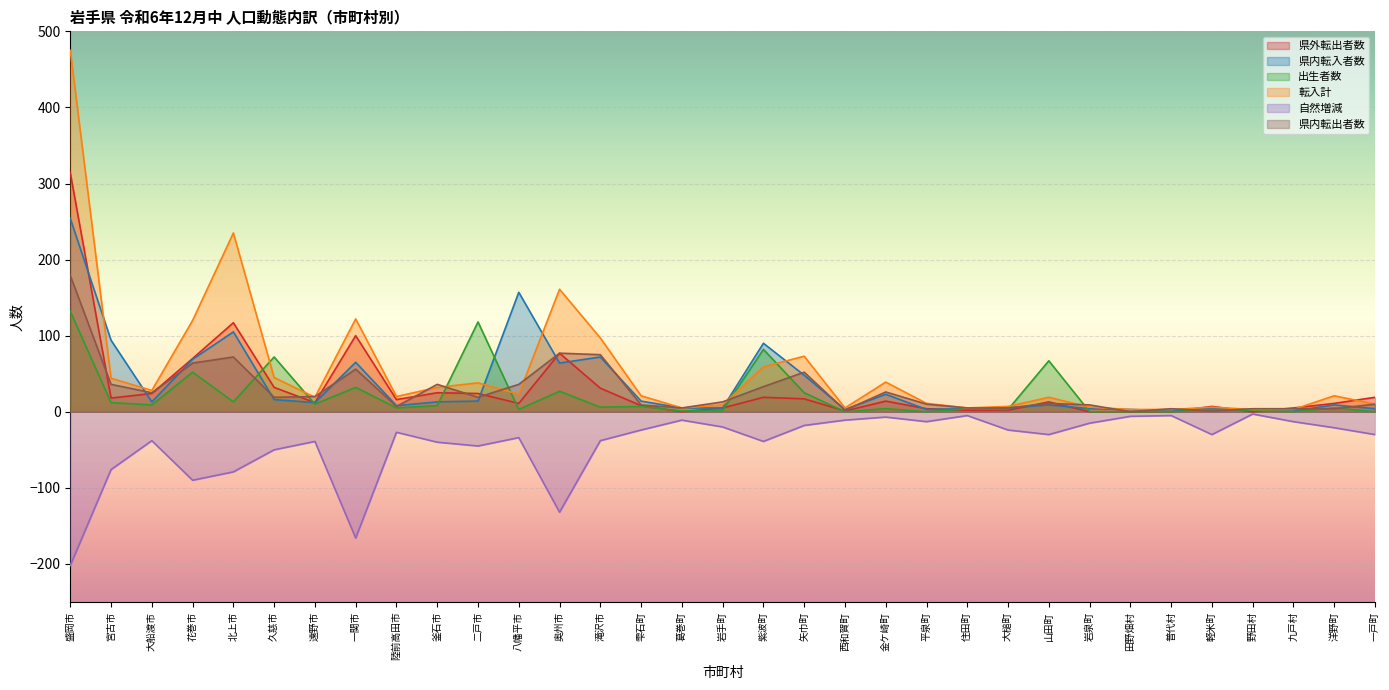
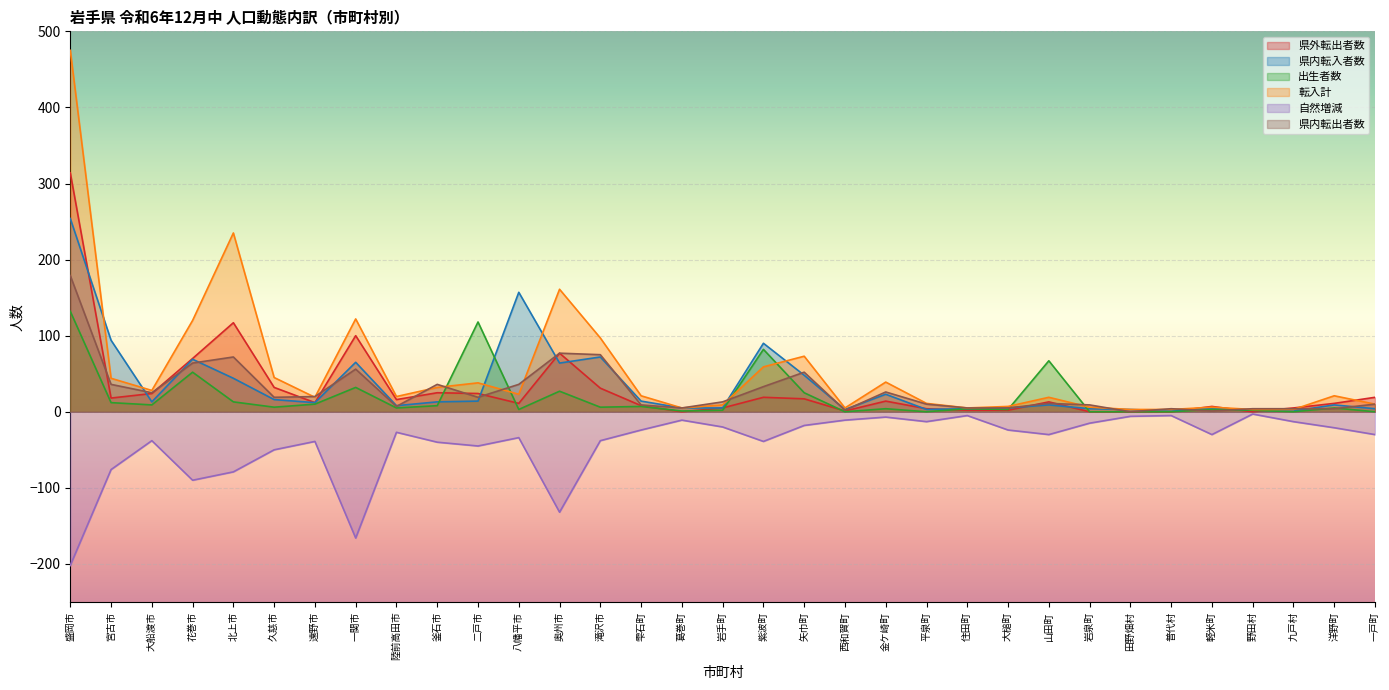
  {
    "県内転入者数": {
      "盛岡市": 250,
      "宮古市": 90,
      "大船渡市": 10,
-     "北上市": 110,
+     "北上市": 40,
      "一関市": 70,
      "釜石市": 10,
      "二戸市": 10,
      "八幡平市": 160,
      "奥州市": 60,
      "雫石町": 10,
      "紫波町": 90,
      "矢巾町": 50,
      "一戸町": 0
    },
    "出生者数": {
      "盛岡市": 130,
      "宮古市": 10,
      "大船渡市": 10,
      "花巻市": 50,
      "北上市": 10,
-     "久慈市": 70,
+     "久慈市": 10,
      "一関市": 30,
      "釜石市": 10,
      "二戸市": 120,
      "奥州市": 30,
      "滝沢市": 10,
      "紫波町": 80,
      "矢巾町": 30,
      "金ケ崎町": 0,
      "山田町": 70
    }
  }
